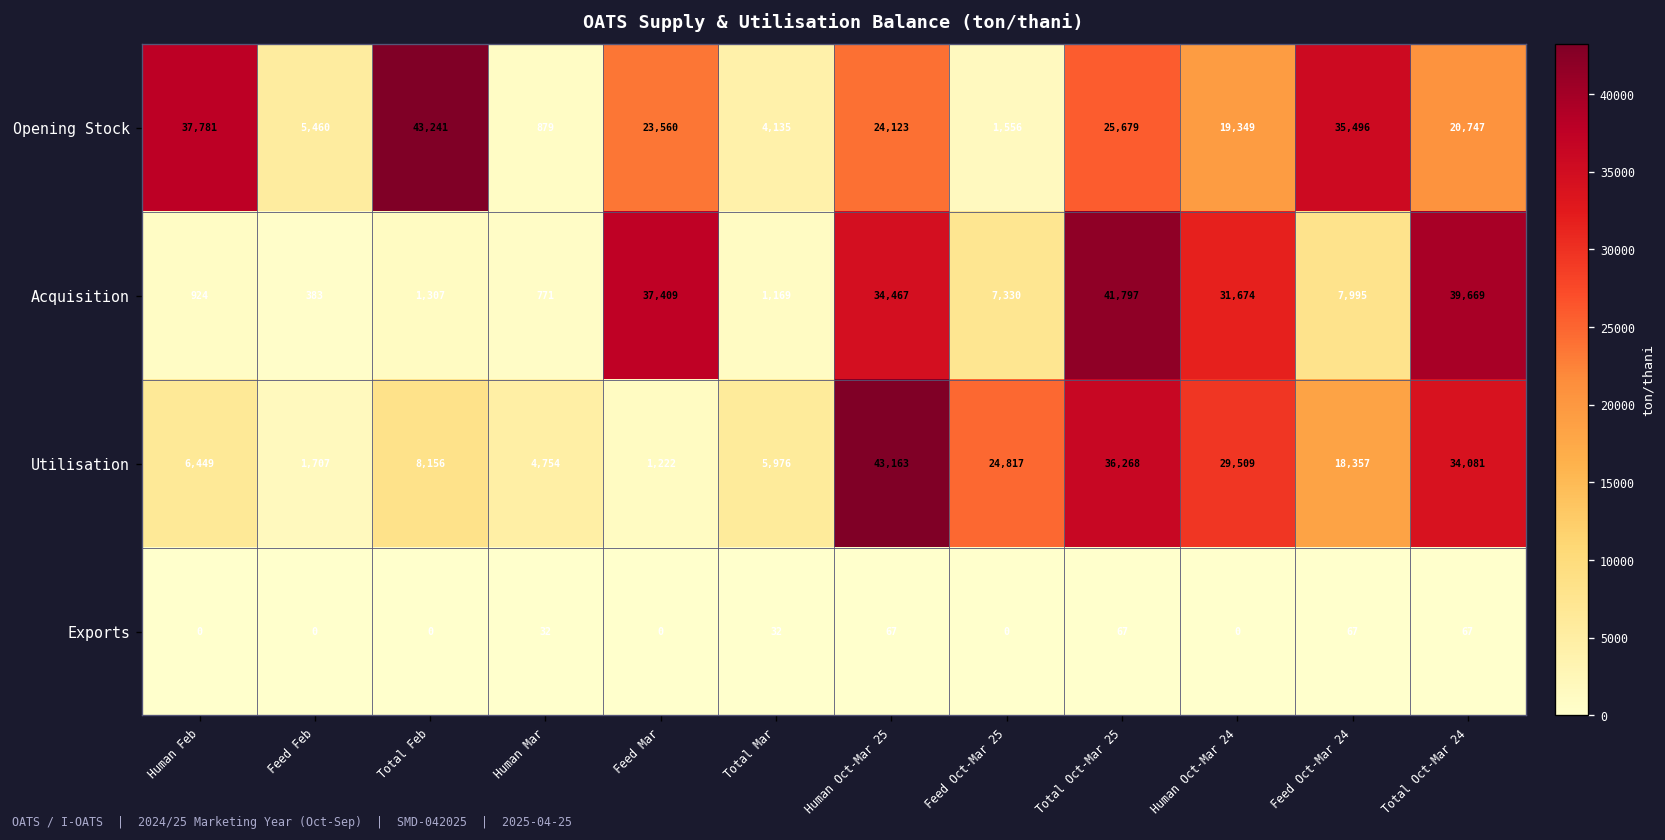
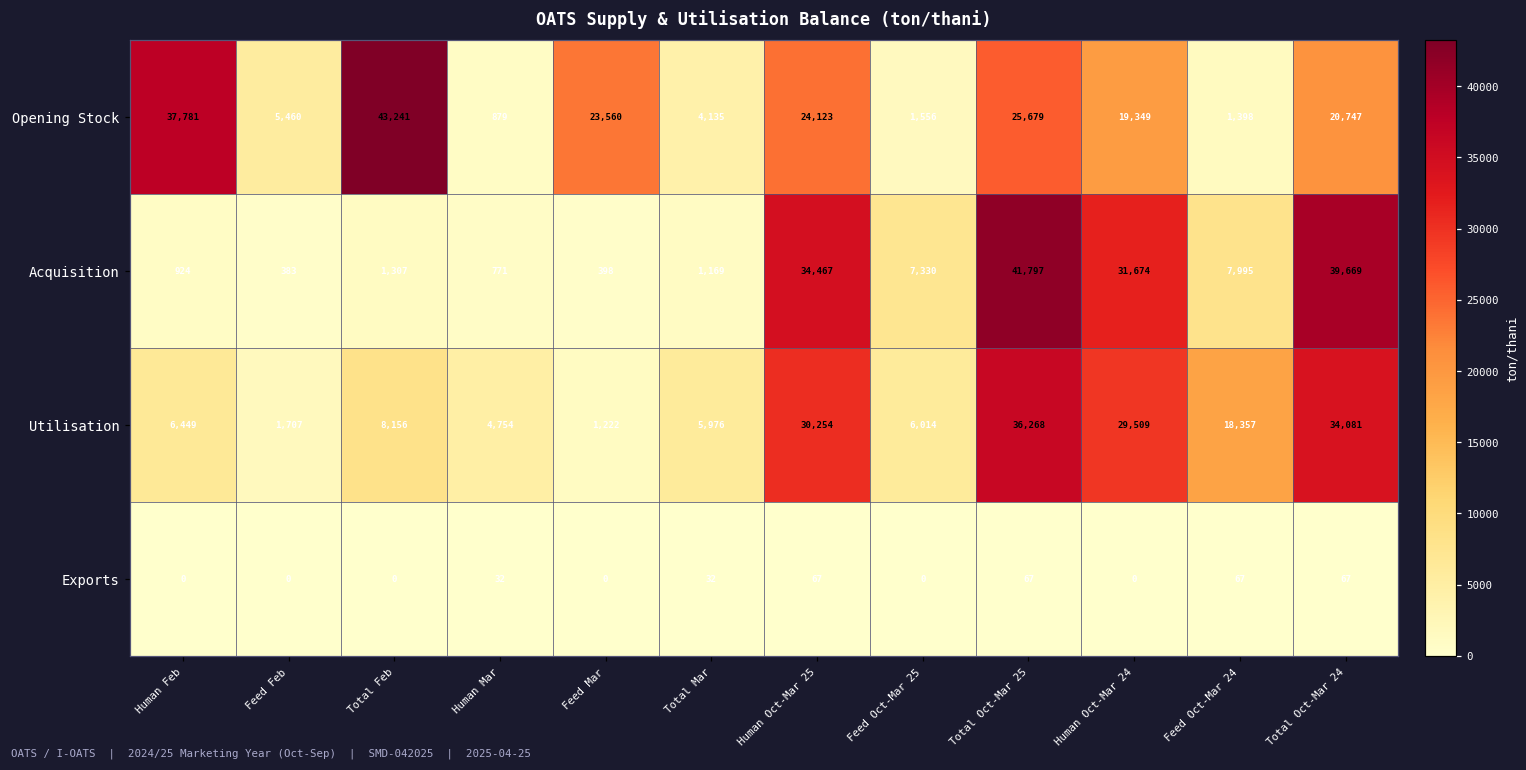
  {
    "Opening Stock": {
      "Human Feb": "37,781",
      "Feed Feb": "5,460",
      "Total Feb": "43,241",
      "Human Mar": "879",
      "Feed Mar": "23,560",
      "Total Mar": "4,135",
      "Human Oct-Mar 25": "24,123",
      "Feed Oct-Mar 25": "1,556",
      "Total Oct-Mar 25": "25,679",
      "Human Oct-Mar 24": "19,349",
-     "Feed Oct-Mar 24": "35,496",
+     "Feed Oct-Mar 24": "1,398",
      "Total Oct-Mar 24": "20,747"
    },
    "Acquisition": {
      "Human Feb": "924",
      "Feed Feb": "383",
      "Total Feb": "1,307",
      "Human Mar": "771",
-     "Feed Mar": "37,409",
+     "Feed Mar": "398",
      "Total Mar": "1,169",
      "Human Oct-Mar 25": "34,467",
      "Feed Oct-Mar 25": "7,330",
      "Total Oct-Mar 25": "41,797",
      "Human Oct-Mar 24": "31,674",
      "Feed Oct-Mar 24": "7,995",
      "Total Oct-Mar 24": "39,669"
    },
    "Utilisation": {
      "Human Feb": "6,449",
      "Feed Feb": "1,707",
      "Total Feb": "8,156",
      "Human Mar": "4,754",
      "Feed Mar": "1,222",
      "Total Mar": "5,976",
-     "Human Oct-Mar 25": "43,163",
-     "Feed Oct-Mar 25": "24,817",
+     "Human Oct-Mar 25": "30,254",
+     "Feed Oct-Mar 25": "6,014",
      "Total Oct-Mar 25": "36,268",
      "Human Oct-Mar 24": "29,509",
      "Feed Oct-Mar 24": "18,357",
      "Total Oct-Mar 24": "34,081"
    },
    "Exports": {
      "Human Feb": "0",
      "Feed Feb": "0",
      "Total Feb": "0",
      "Human Mar": "32",
      "Feed Mar": "0",
      "Total Mar": "32",
      "Human Oct-Mar 25": "67",
      "Feed Oct-Mar 25": "0",
      "Total Oct-Mar 25": "67",
      "Human Oct-Mar 24": "0",
      "Feed Oct-Mar 24": "67",
      "Total Oct-Mar 24": "67"
    }
  }
